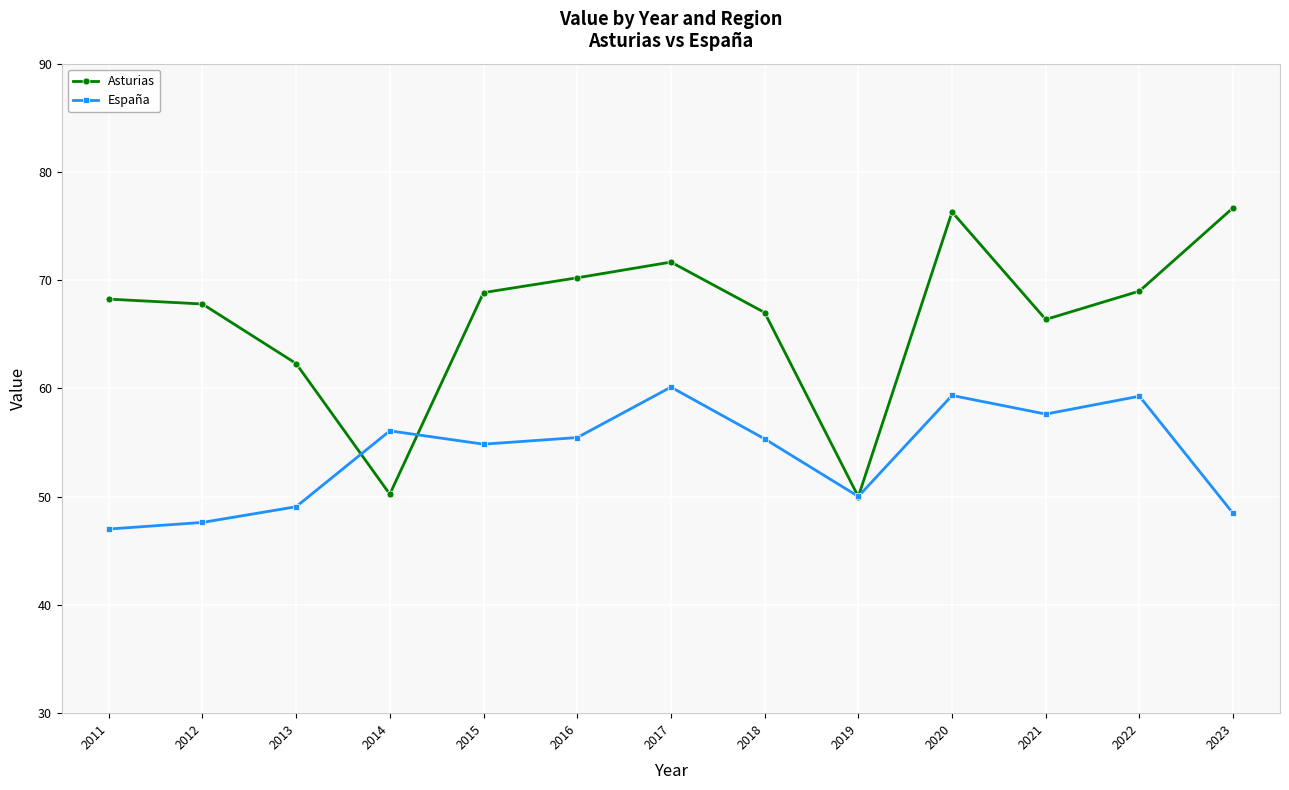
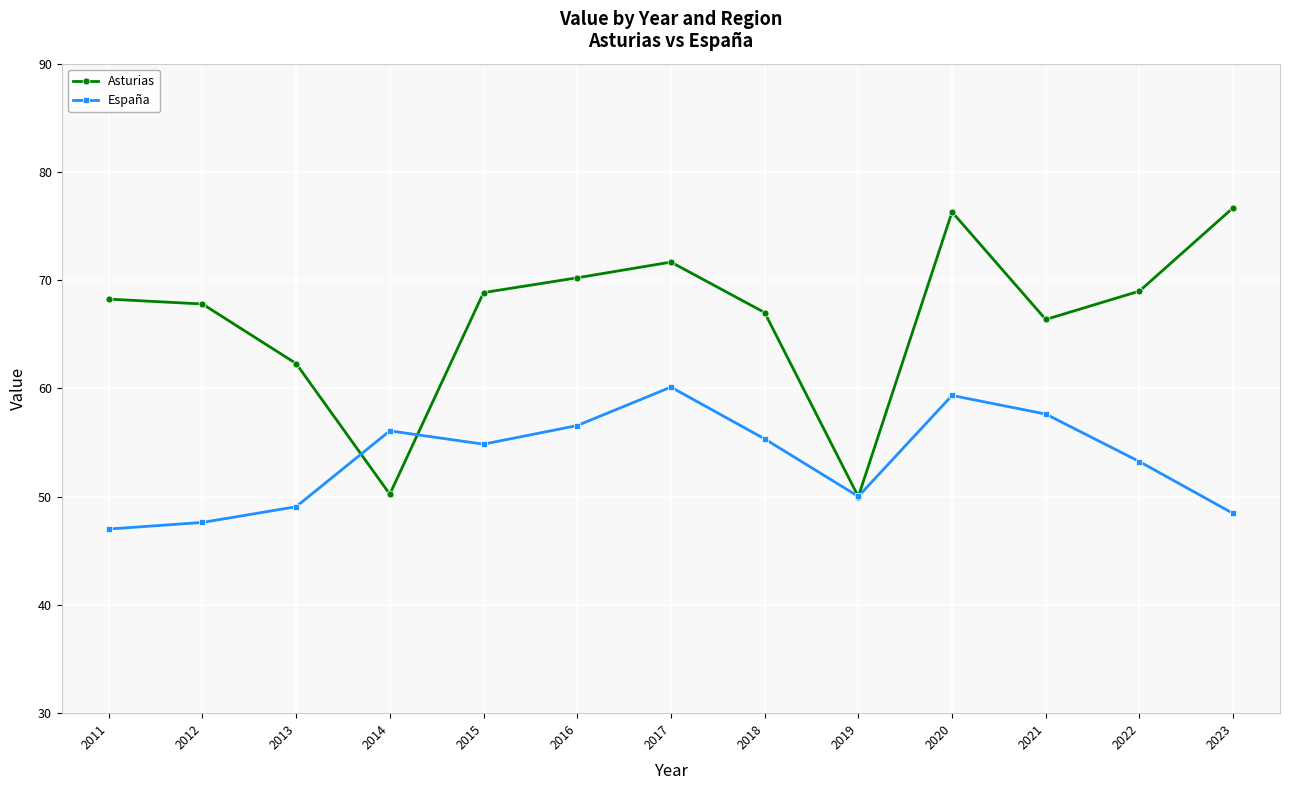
  {
    "Asturias": {
      "2011": 68.3,
      "2012": 67.8,
      "2013": 62.3,
      "2014": 50.2,
      "2015": 68.9,
      "2016": 70.2,
      "2017": 71.7,
      "2018": 67.0,
      "2020": 76.3,
      "2021": 66.4,
      "2022": 69.0,
      "2023": 76.7
    },
    "España": {
      "2011": 47.0,
      "2012": 47.6,
      "2013": 49.1,
      "2014": 56.1,
      "2015": 54.9,
-     "2016": 55.5,
+     "2016": 56.6,
      "2017": 60.1,
      "2018": 55.3,
      "2020": 59.4,
      "2021": 57.6,
-     "2022": 59.3,
+     "2022": 53.2,
      "2023": 48.5
    }
  }
